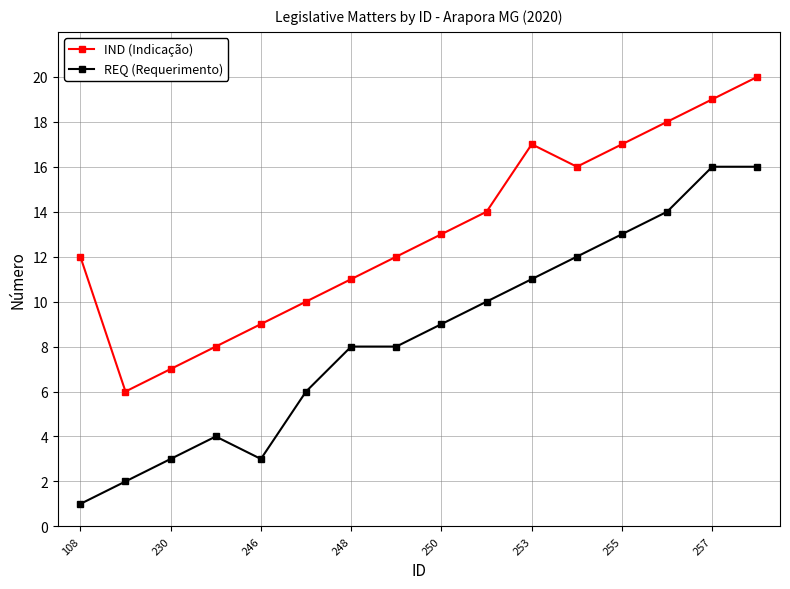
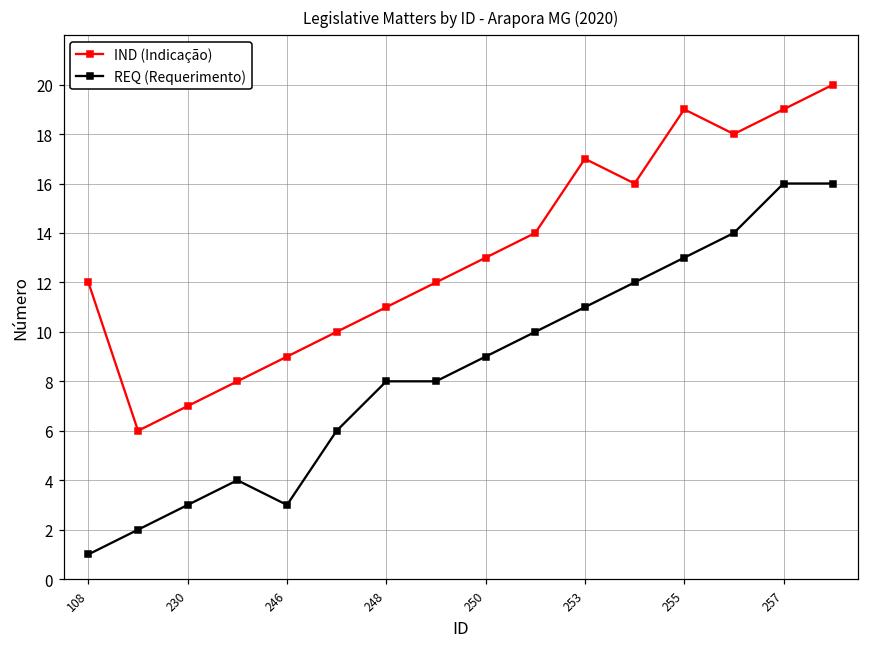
  {
    "IND (Indicação)": {
      "108": 12,
      "230": 7,
      "246": 9,
      "248": 11,
      "250": 13,
      "253": 17,
-     "255": 17,
+     "255": 19,
      "257": 19
    },
    "REQ (Requerimento)": {
      "108": 1,
      "230": 3,
      "246": 3,
      "248": 8,
      "250": 9,
      "253": 11,
      "255": 13,
      "257": 16
    }
  }
